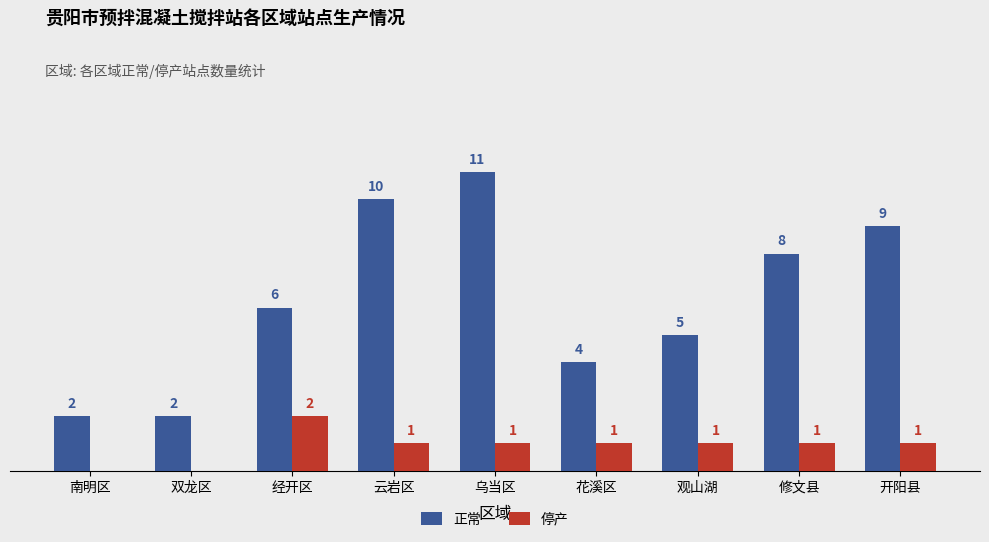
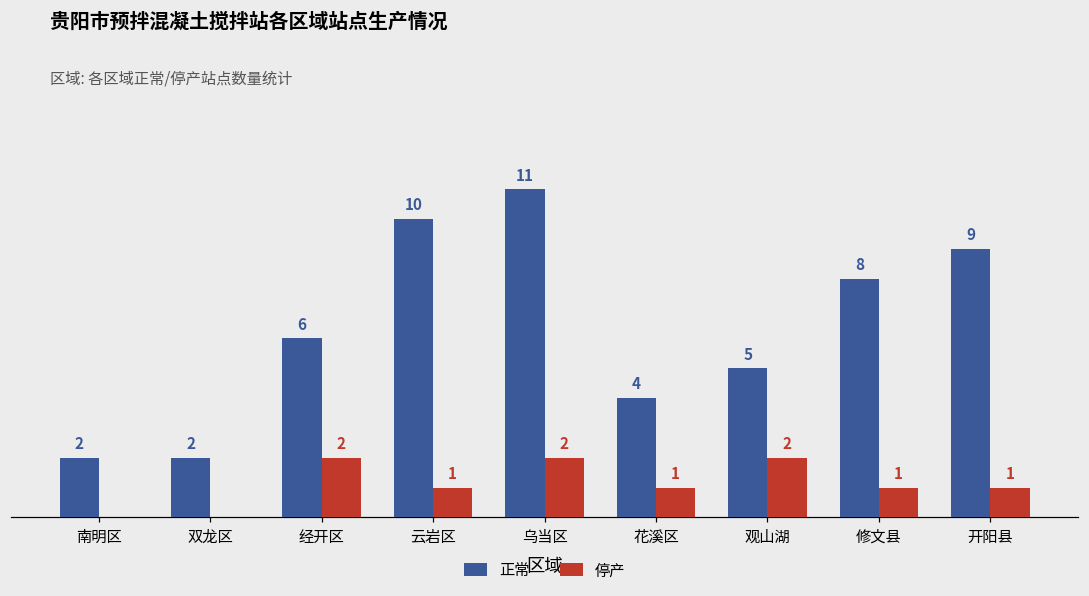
  {
    "正常": {
      "南明区": 2,
      "双龙区": 2,
      "经开区": 6,
      "云岩区": 10,
      "乌当区": 11,
      "花溪区": 4,
      "观山湖": 5,
      "修文县": 8,
      "开阳县": 9
    },
    "停产": {
      "经开区": 2,
      "云岩区": 1,
-     "乌当区": 1,
+     "乌当区": 2,
      "花溪区": 1,
-     "观山湖": 1,
+     "观山湖": 2,
      "修文县": 1,
      "开阳县": 1
    }
  }
